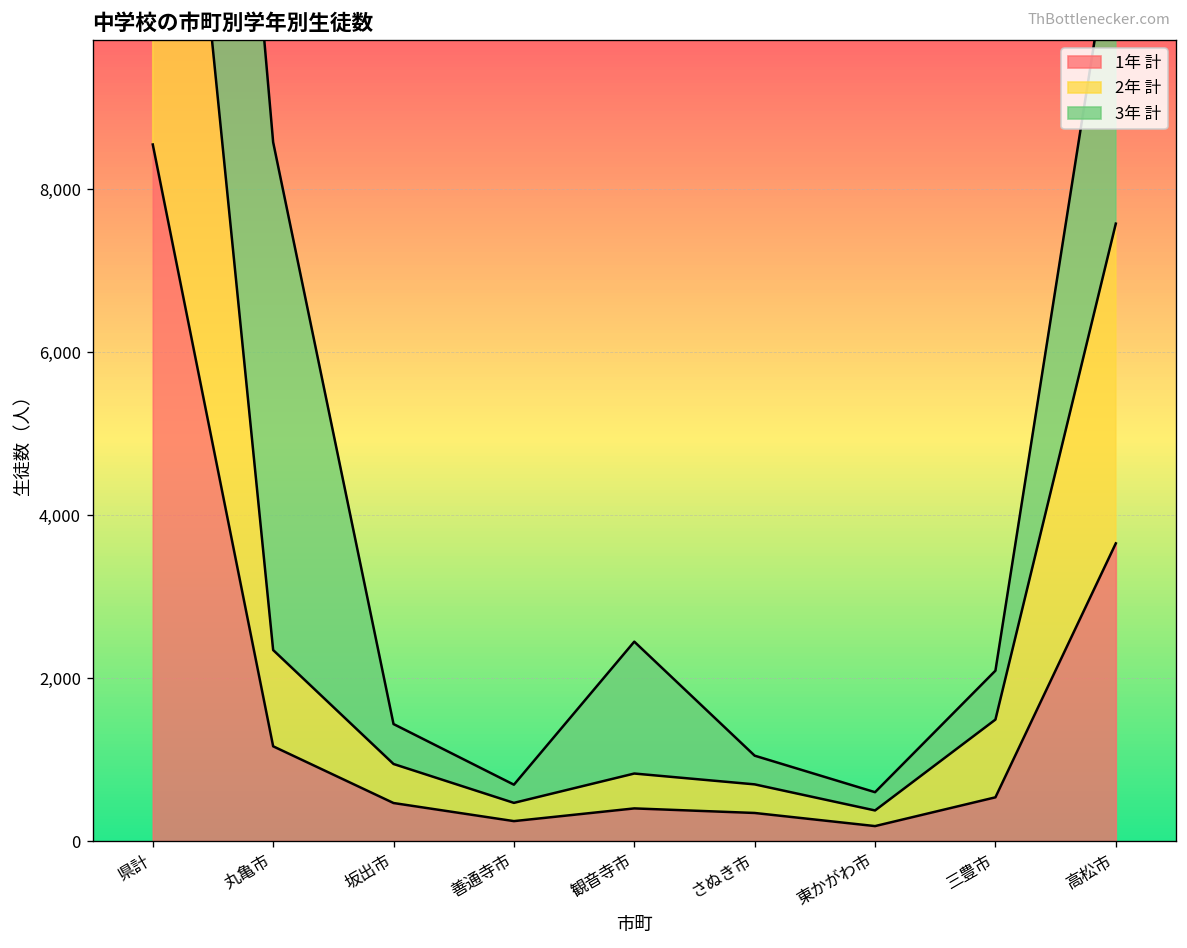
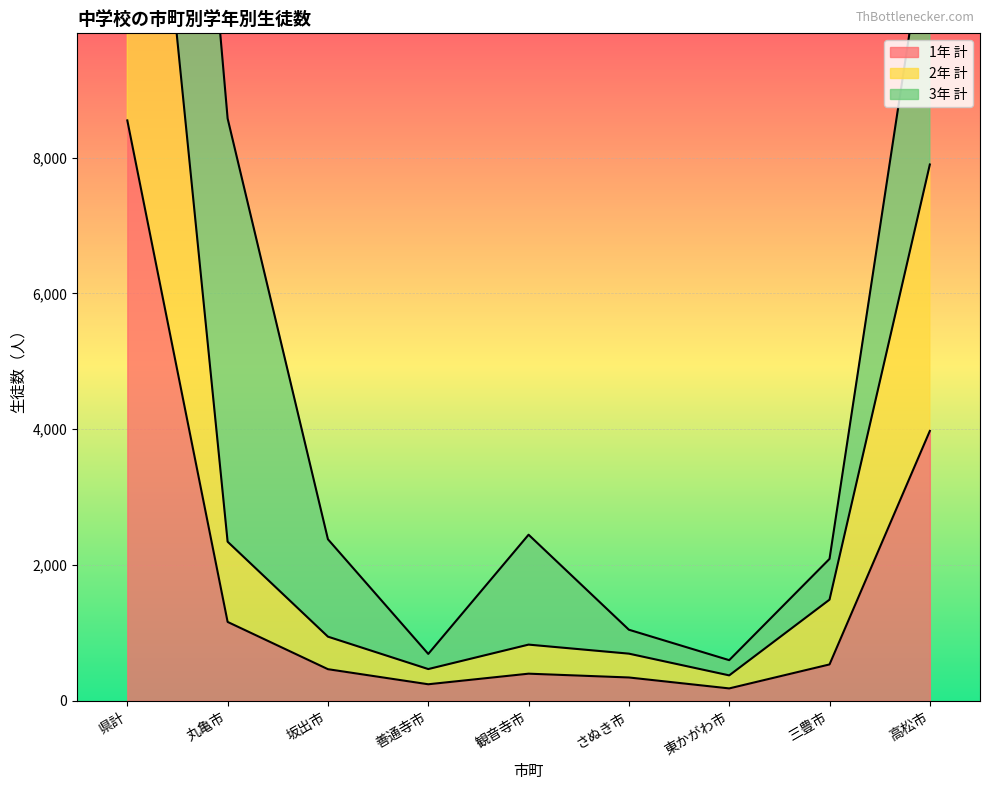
  {
    "1年 計": {
      "県計": "8,500",
      "丸亀市": "1,200",
      "坂出市": "500",
      "善通寺市": "200",
      "観音寺市": "400",
      "さぬき市": "300",
      "東かがわ市": "200",
      "三豊市": "500",
-     "高松市": "3,700"
+     "高松市": "4,000"
    },
    "2年 計": {
      "丸亀市": "1,200",
      "坂出市": "500",
      "善通寺市": "200",
      "観音寺市": "400",
      "さぬき市": "400",
      "東かがわ市": "200",
      "三豊市": "1,000",
      "高松市": "3,900"
    },
    "3年 計": {
      "丸亀市": "6,200",
-     "坂出市": "500",
+     "坂出市": "1,400",
      "善通寺市": "200",
      "観音寺市": "1,600",
      "さぬき市": "400",
      "東かがわ市": "200",
      "三豊市": "600"
    }
  }
